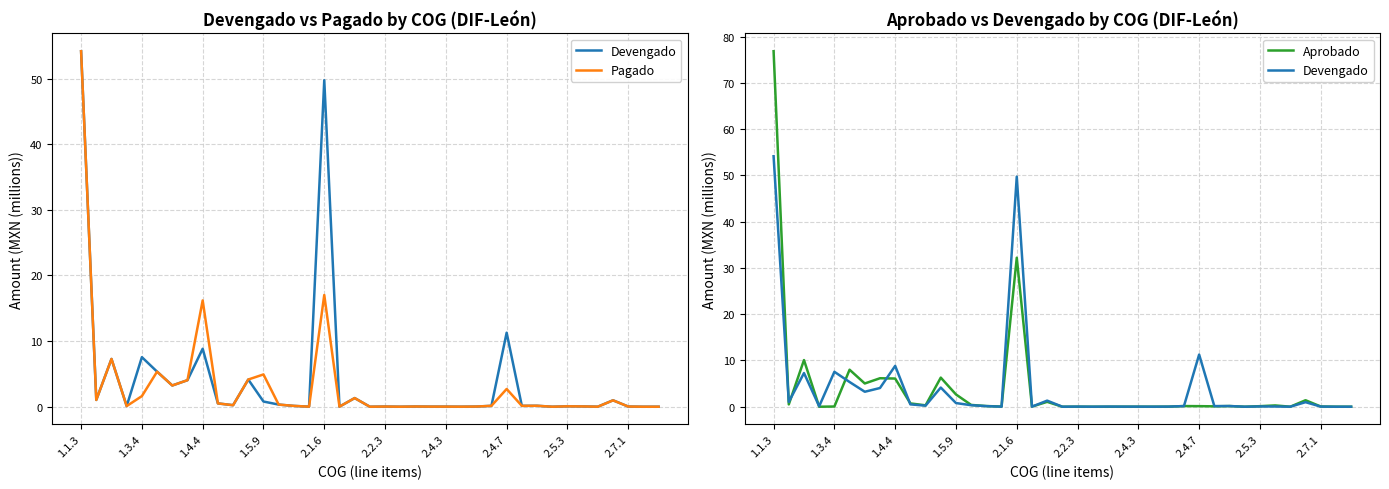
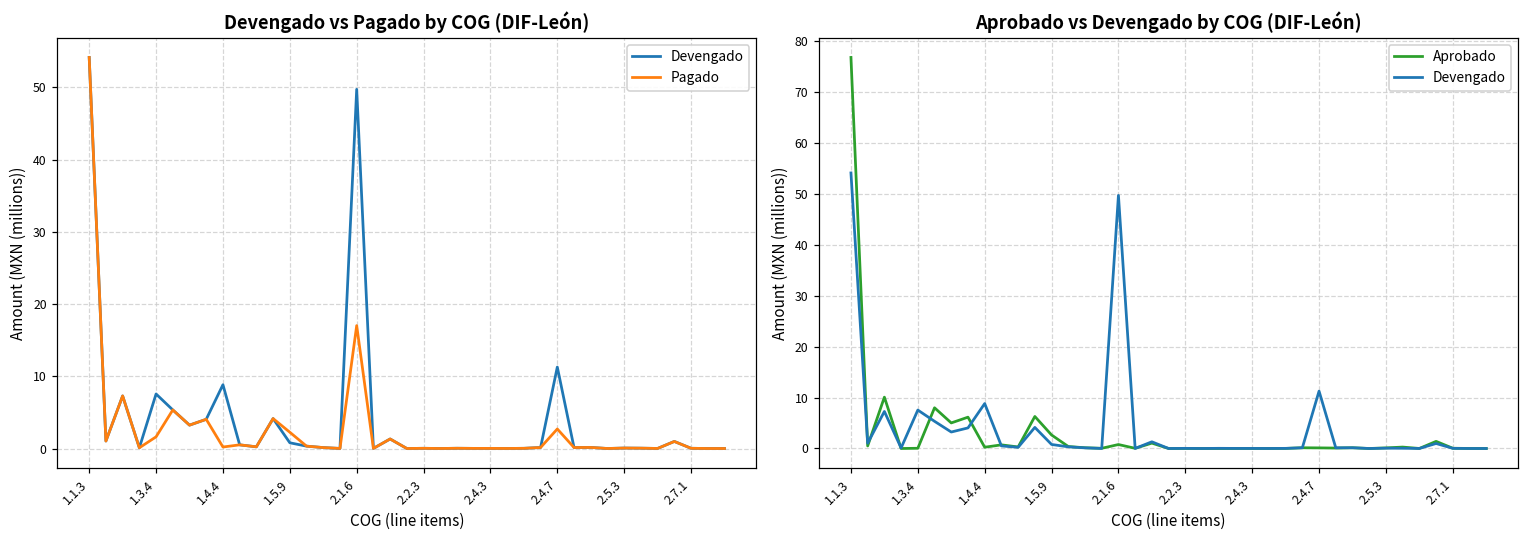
  {
    "Devengado vs Pagado by COG (DIF-León)": {
      "Devengado": {
        "1.3.4": 8,
        "1.4.4": 9,
        "1.5.9": 1,
        "2.1.6": 50,
        "2.4.7": 11
      },
      "Pagado": {
        "1.3.4": 2,
-       "1.4.4": 16,
-       "1.5.9": 5,
+       "1.4.4": 0,
+       "1.5.9": 2,
        "2.1.6": 17,
        "2.4.7": 3
      }
    },
    "Aprobado vs Devengado by COG (DIF-León)": {
      "Aprobado": {
        "1.1.3": 77,
        "1.3.4": 0,
-       "1.4.4": 6,
+       "1.4.4": 0,
        "1.5.9": 3,
-       "2.1.6": 32,
+       "2.1.6": 1,
        "2.4.7": 0
      },
      "Devengado": {
        "1.1.3": 54,
        "1.3.4": 8,
        "1.4.4": 9,
        "1.5.9": 1,
        "2.1.6": 50,
        "2.4.7": 11
      }
    }
  }
